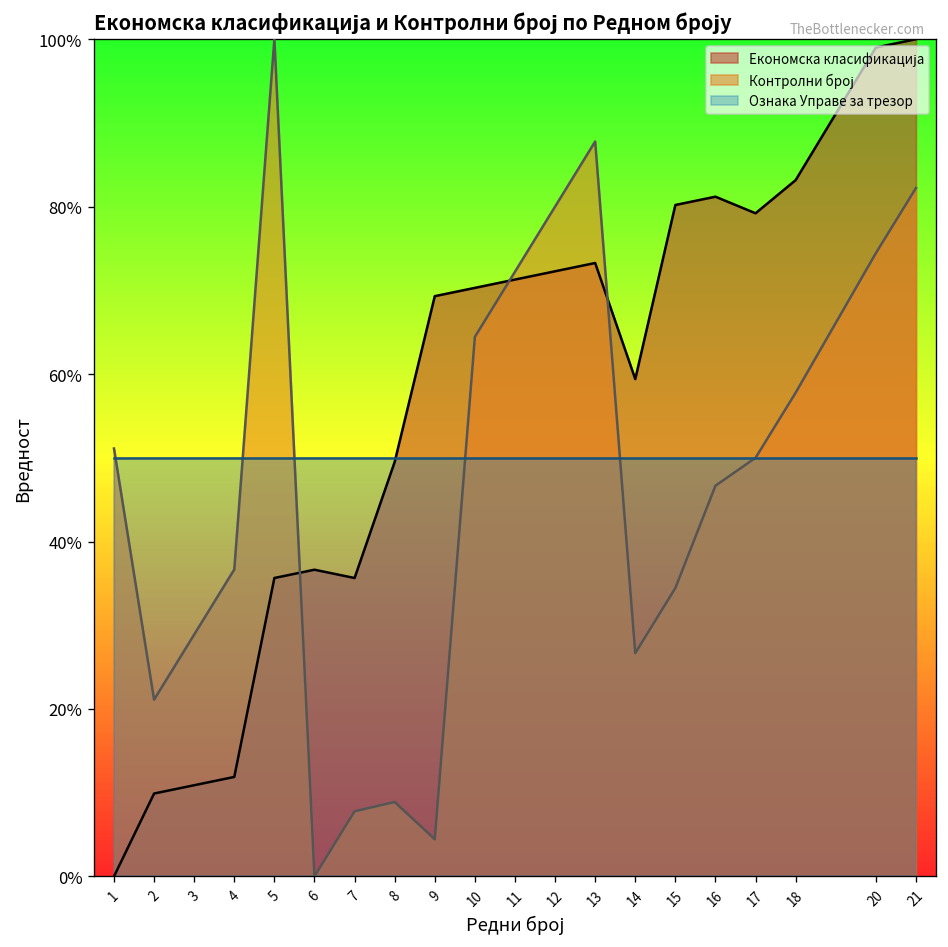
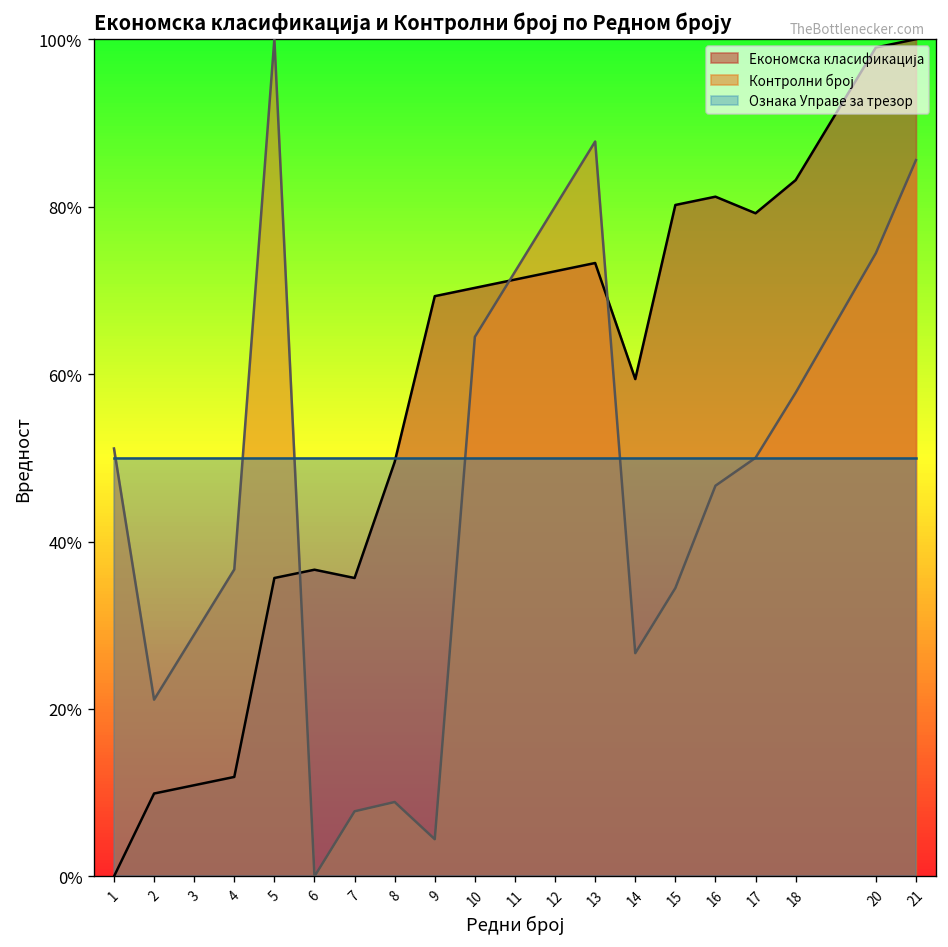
  {
    "Економска класификација": {
      "1": "0%",
      "2": "10%",
      "3": "11%",
      "4": "12%",
      "5": "36%",
      "6": "37%",
      "7": "36%",
      "8": "50%",
      "9": "69%",
      "10": "70%",
      "11": "71%",
      "12": "72%",
      "13": "73%",
      "14": "59%",
      "15": "80%",
      "16": "81%",
      "17": "79%",
      "18": "83%",
      "21": "100%"
    },
    "Контролни број": {
      "1": "51%",
      "2": "21%",
      "3": "29%",
      "4": "37%",
      "5": "100%",
      "6": "0%",
      "7": "8%",
      "8": "9%",
      "9": "4%",
      "10": "64%",
      "11": "72%",
      "12": "80%",
      "13": "88%",
      "14": "27%",
      "15": "34%",
      "16": "47%",
      "18": "58%",
      "20": "74%",
-     "21": "82%"
+     "21": "86%"
    },
    "Ознака Управе за трезор": {
      "1": "50%",
      "2": "50%",
      "3": "50%",
      "4": "50%",
      "5": "50%",
      "6": "50%",
      "7": "50%",
      "8": "50%",
      "9": "50%",
      "10": "50%",
      "11": "50%",
      "12": "50%",
      "13": "50%",
      "14": "50%",
      "15": "50%",
      "16": "50%",
      "18": "50%",
      "20": "50%",
      "21": "50%"
    }
  }
